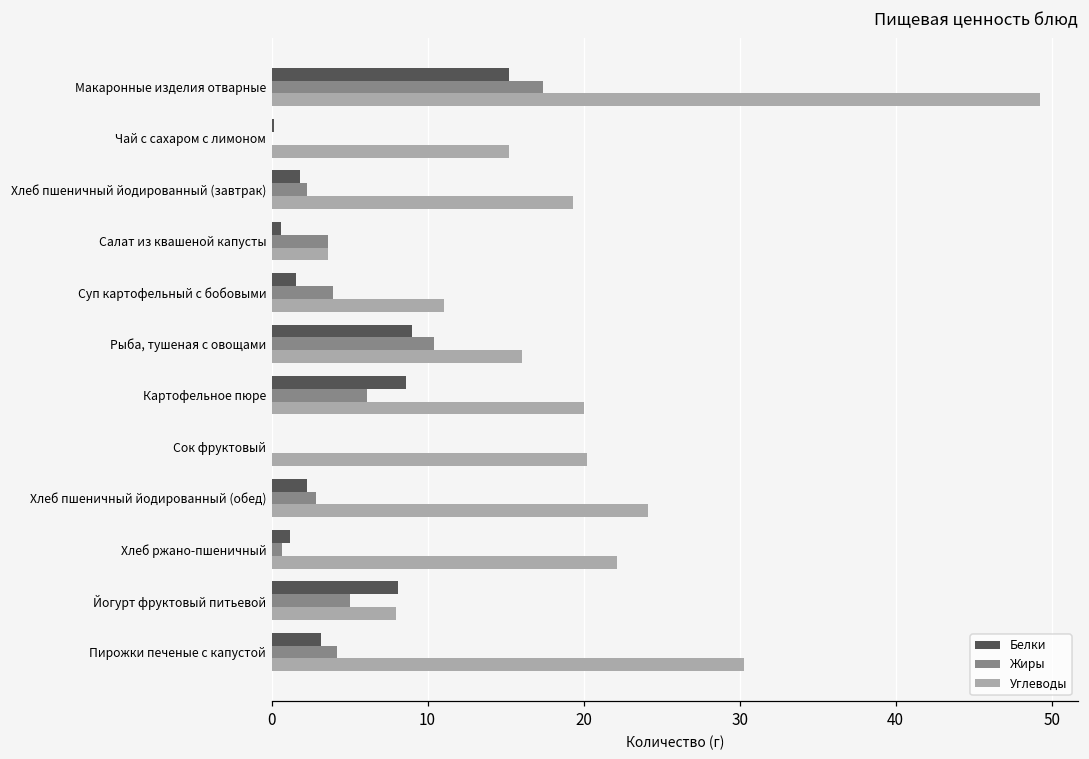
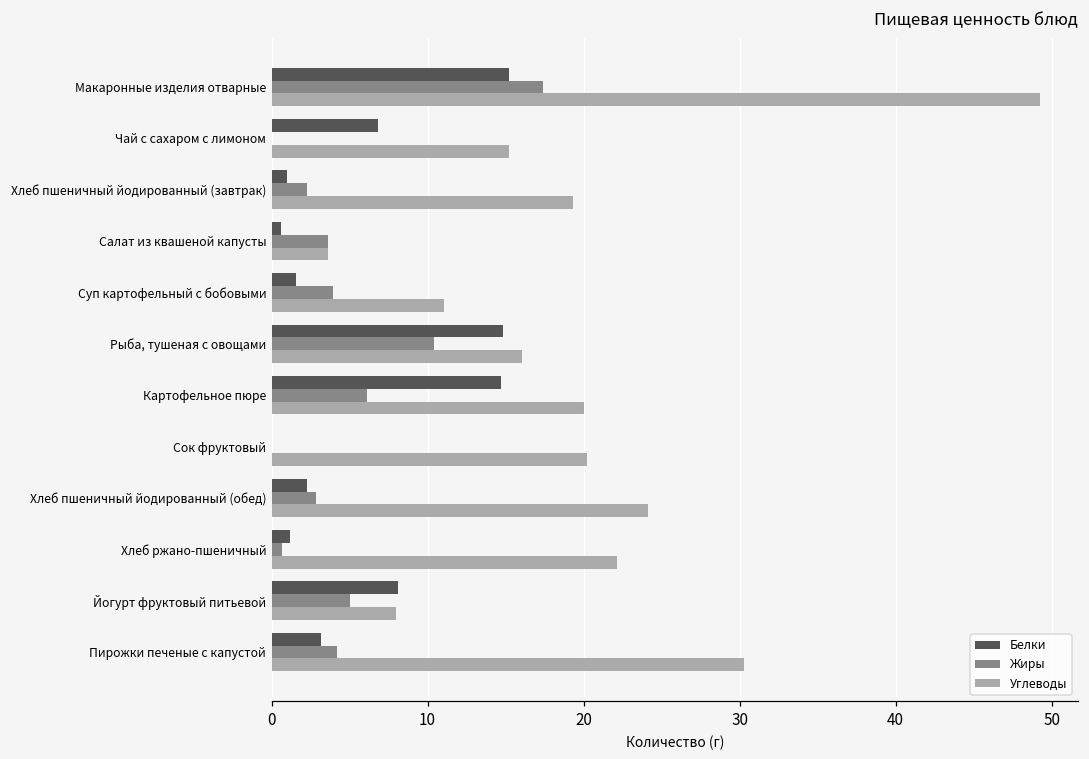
  {
    "Белки": {
      "Макаронные изделия отварные": 15.2,
-     "Чай с сахаром с лимоном": 0.1,
-     "Хлеб пшеничный йодированный (завтрак)": 1.8,
+     "Чай с сахаром с лимоном": 6.9,
+     "Хлеб пшеничный йодированный (завтрак)": 1.0,
      "Салат из квашеной капусты": 0.6,
      "Суп картофельный с бобовыми": 1.6,
-     "Рыба, тушеная с овощами": 9.0,
-     "Картофельное пюре": 8.6,
+     "Рыба, тушеная с овощами": 14.8,
+     "Картофельное пюре": 14.7,
      "Сок фруктовый": 0.0,
      "Хлеб пшеничный йодированный (обед)": 2.3,
      "Хлеб ржано-пшеничный": 1.2,
      "Йогурт фруктовый питьевой": 8.1,
      "Пирожки печеные с капустой": 3.2
    }
  }
